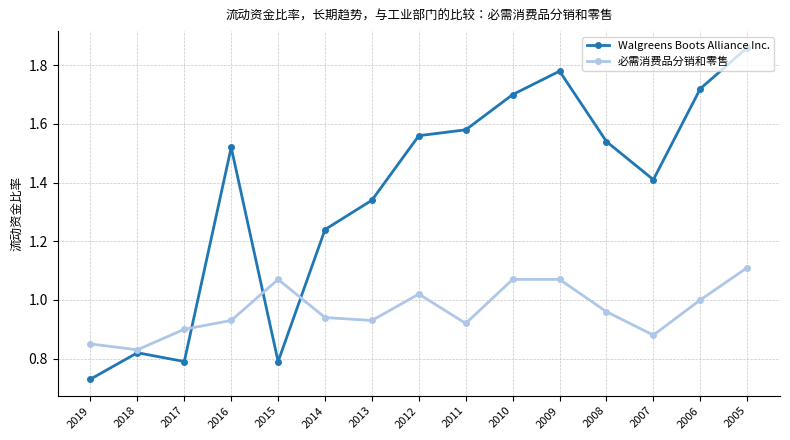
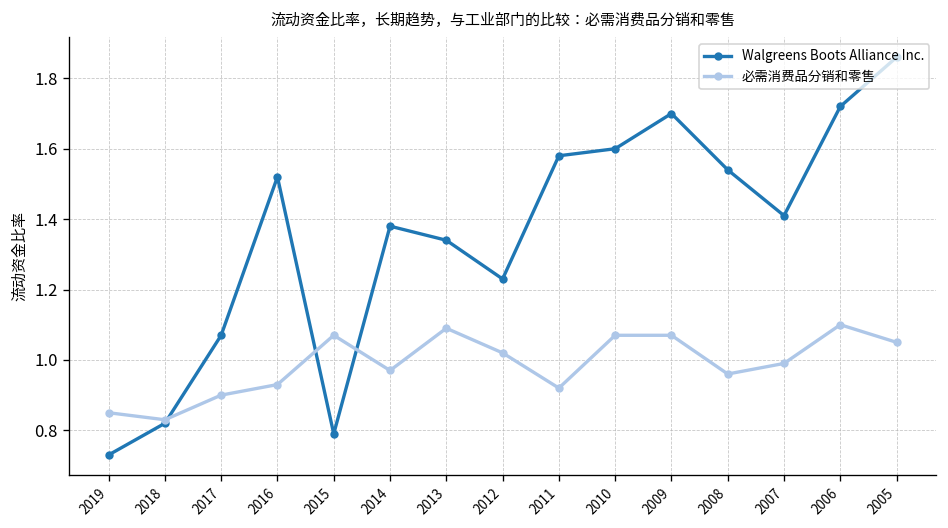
  {
    "Walgreens Boots Alliance Inc.": {
      "2019": 0.73,
      "2018": 0.82,
-     "2017": 0.79,
+     "2017": 1.07,
      "2016": 1.52,
      "2015": 0.79,
-     "2014": 1.24,
+     "2014": 1.38,
      "2013": 1.34,
-     "2012": 1.56,
+     "2012": 1.23,
      "2011": 1.58,
-     "2010": 1.7,
-     "2009": 1.78,
+     "2010": 1.6,
+     "2009": 1.70,
      "2008": 1.54,
      "2007": 1.41,
      "2006": 1.72
    },
    "必需消费品分销和零售": {
      "2019": 0.85,
      "2018": 0.83,
      "2017": 0.90,
      "2016": 0.93,
      "2015": 1.07,
-     "2014": 0.94,
-     "2013": 0.93,
+     "2014": 0.97,
+     "2013": 1.09,
      "2012": 1.02,
      "2011": 0.92,
      "2010": 1.07,
      "2009": 1.07,
      "2008": 0.96,
-     "2007": 0.88,
-     "2006": 1.0,
-     "2005": 1.11
+     "2007": 0.99,
+     "2006": 1.1,
+     "2005": 1.05
    }
  }
